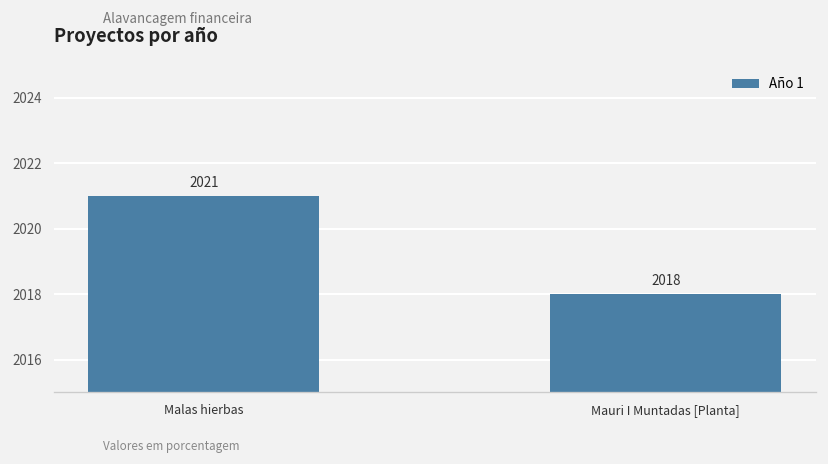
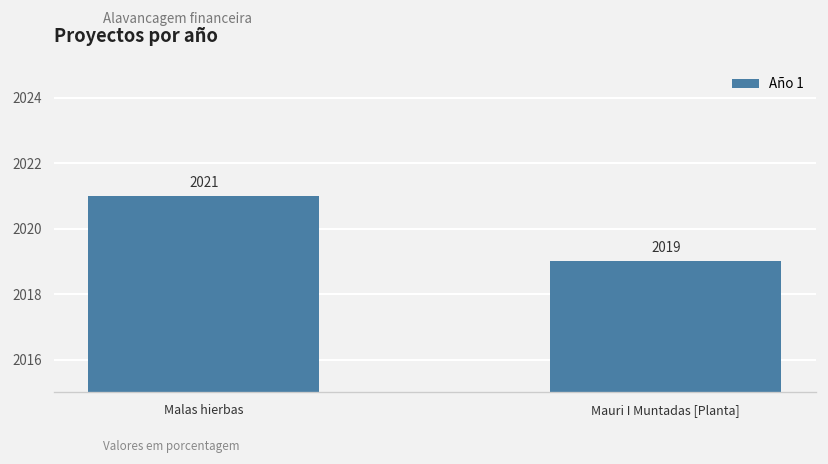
  {
    "Malas hierbas": 2021,
-   "Mauri I Muntadas [Planta]": 2018
+   "Mauri I Muntadas [Planta]": 2019
  }
